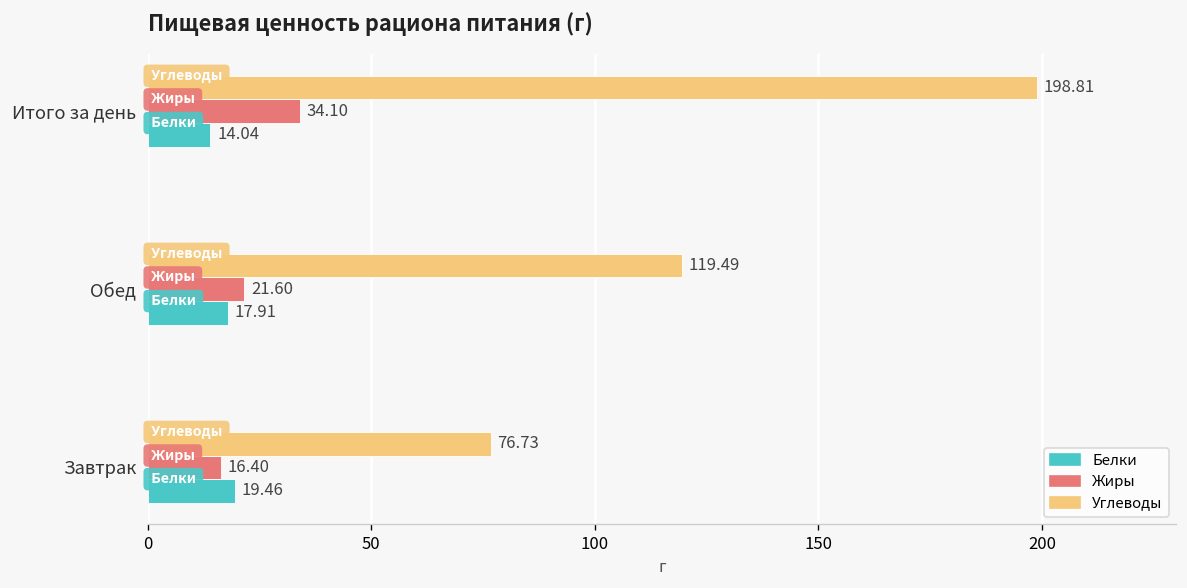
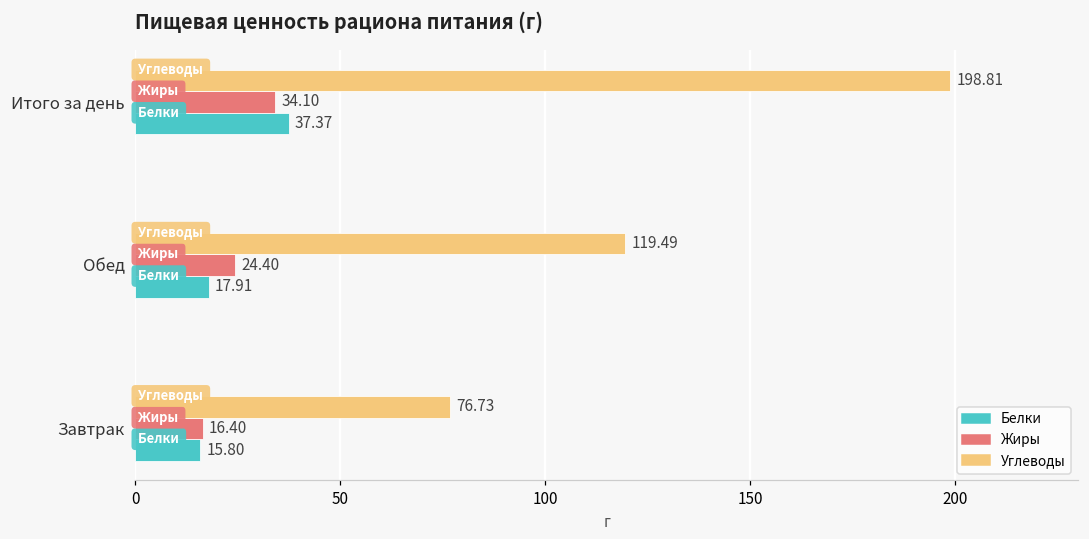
  {
    "Белки": {
-     "Итого за день": 14.04,
+     "Итого за день": 37.37,
      "Обед": 17.91,
-     "Завтрак": 19.46
+     "Завтрак": 15.80
    },
    "Жиры": {
      "Итого за день": 34.10,
-     "Обед": 21.60,
+     "Обед": 24.40,
      "Завтрак": 16.40
    },
    "Углеводы": {
      "Итого за день": 198.81,
      "Обед": 119.49,
      "Завтрак": 76.73
    }
  }
